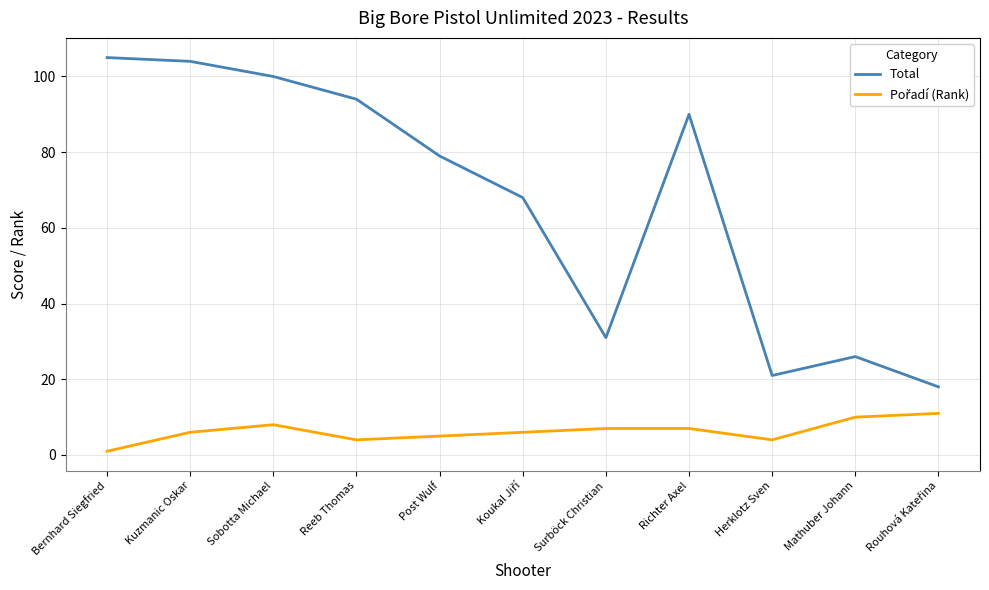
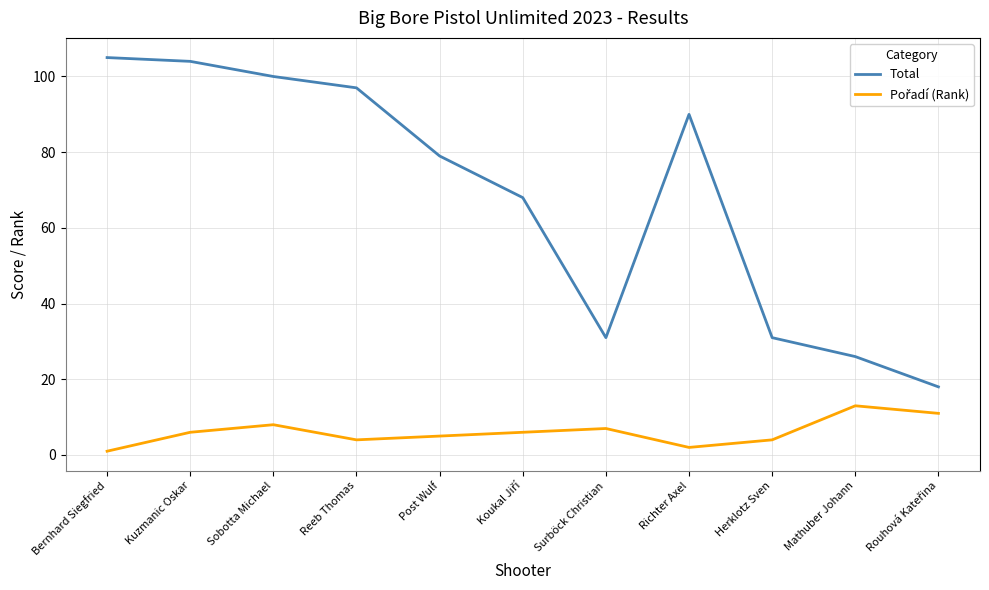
  {
    "Total": {
      "Bernhard Siegfried": 105,
      "Kuzmanic Oskar": 104,
      "Sobotta Michael": 100,
-     "Reeb Thomas": 94,
+     "Reeb Thomas": 97,
      "Post Wulf": 79,
      "Koukal Jiří": 68,
      "Surböck Christian": 31,
      "Richter Axel": 90,
-     "Herklotz Sven": 21,
+     "Herklotz Sven": 31,
      "Mathuber Johann": 26,
      "Rouhová Kateřina": 18
    },
    "Pořadí (Rank)": {
      "Bernhard Siegfried": 1,
      "Kuzmanic Oskar": 6,
      "Sobotta Michael": 8,
      "Reeb Thomas": 4,
      "Post Wulf": 5,
      "Koukal Jiří": 6,
      "Surböck Christian": 7,
-     "Richter Axel": 7,
+     "Richter Axel": 2,
      "Herklotz Sven": 4,
-     "Mathuber Johann": 10,
+     "Mathuber Johann": 13,
      "Rouhová Kateřina": 11
    }
  }
